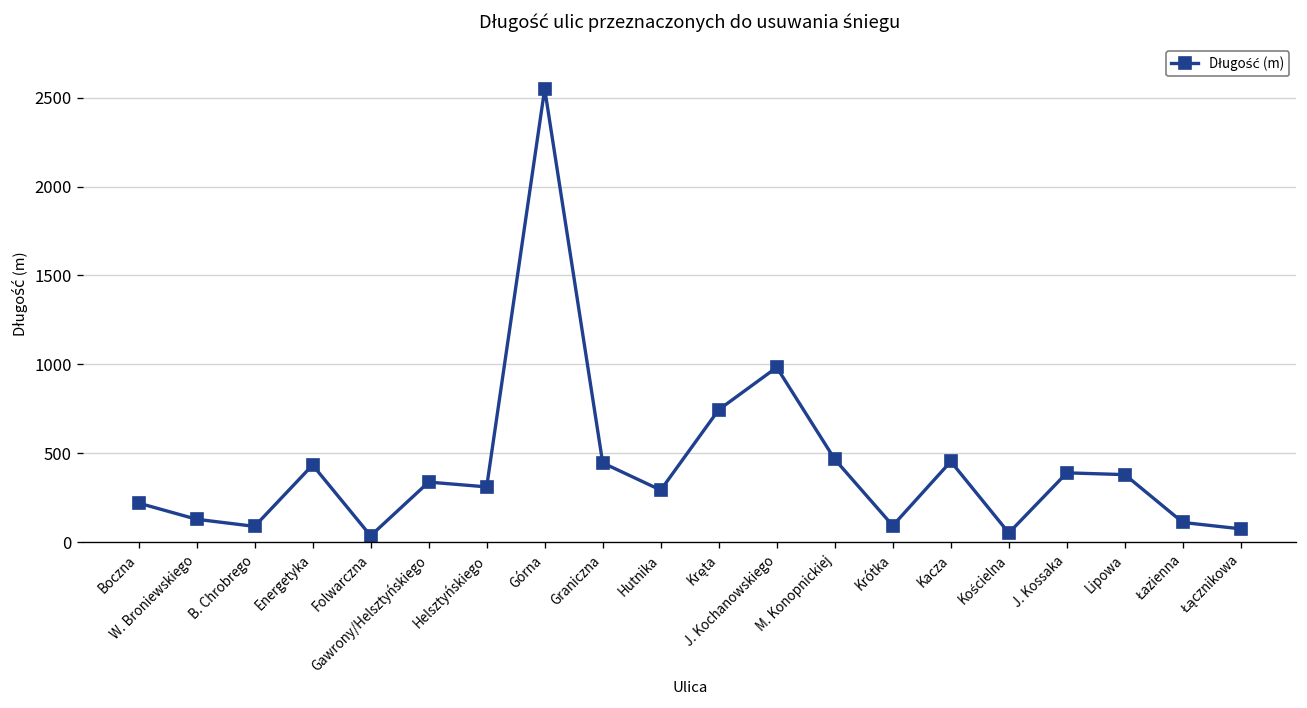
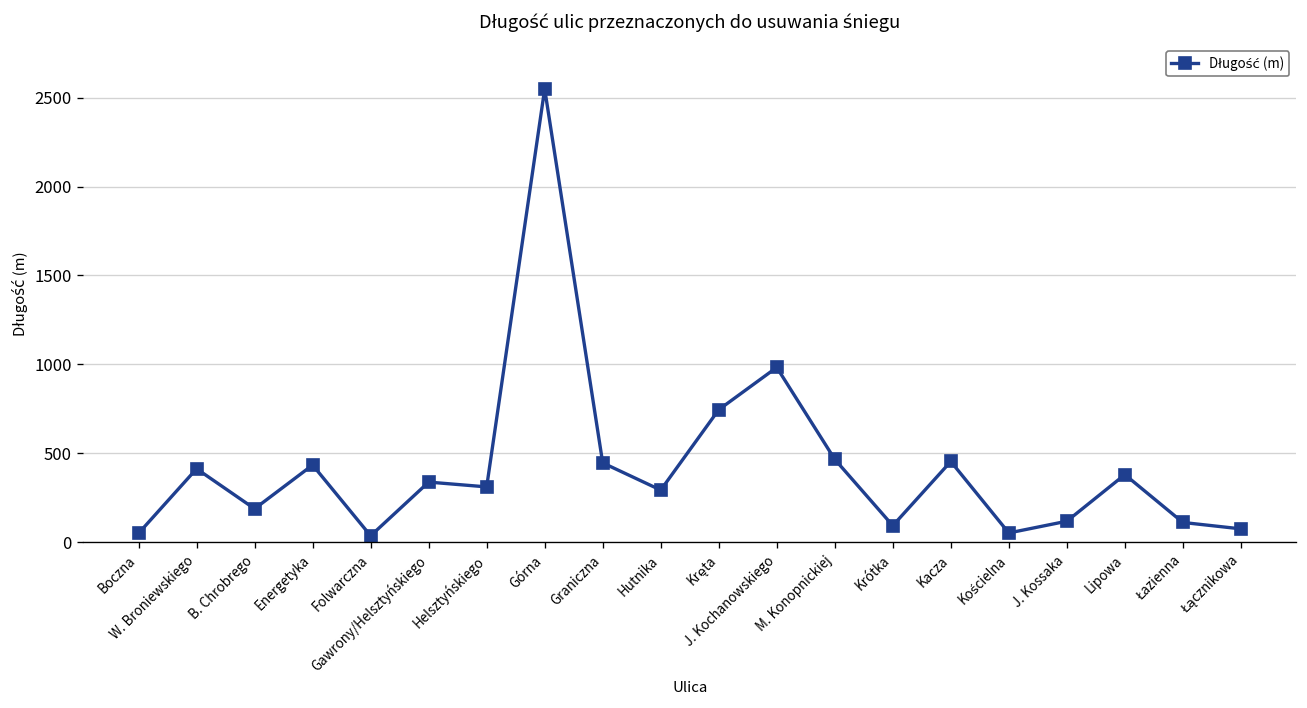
  {
-   "Boczna": 220,
-   "W. Broniewskiego": 130,
-   "B. Chrobrego": 90,
+   "Boczna": 50,
+   "W. Broniewskiego": 410,
+   "B. Chrobrego": 190,
    "Energetyka": 430,
    "Folwarczna": 40,
    "Gawrony/Helsztyńskiego": 340,
    "Helsztyńskiego": 310,
    "Górna": 2550,
    "Graniczna": 450,
    "Hutnika": 290,
    "Kręta": 750,
    "J. Kochanowskiego": 980,
    "M. Konopnickiej": 470,
    "Krótka": 90,
    "Kacza": 450,
    "Kościelna": 50,
-   "J. Kossaka": 390,
+   "J. Kossaka": 120,
    "Lipowa": 380,
    "Łazienna": 110,
    "Łącznikowa": 80
  }
